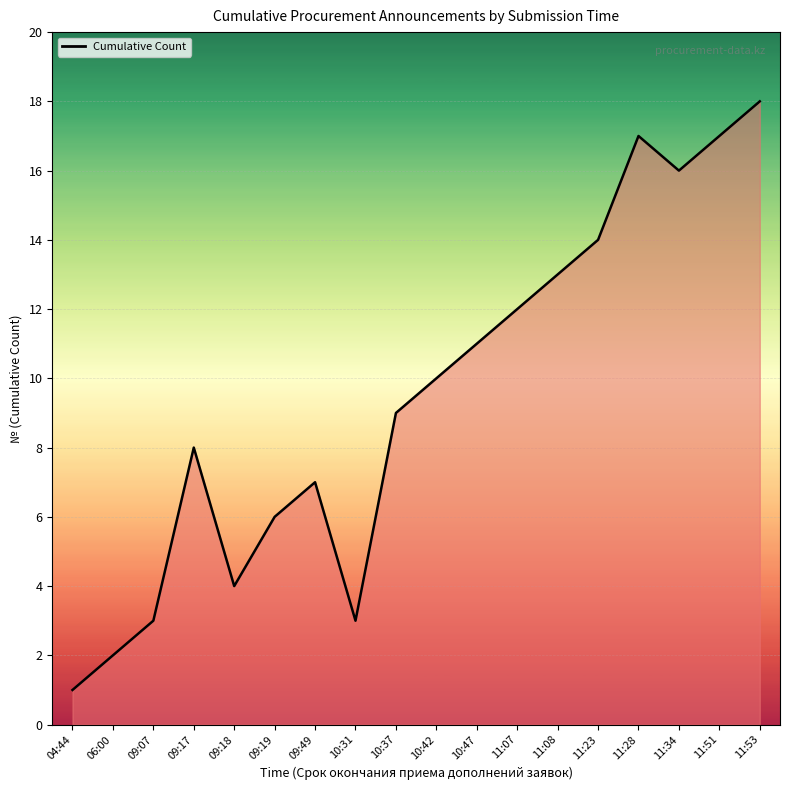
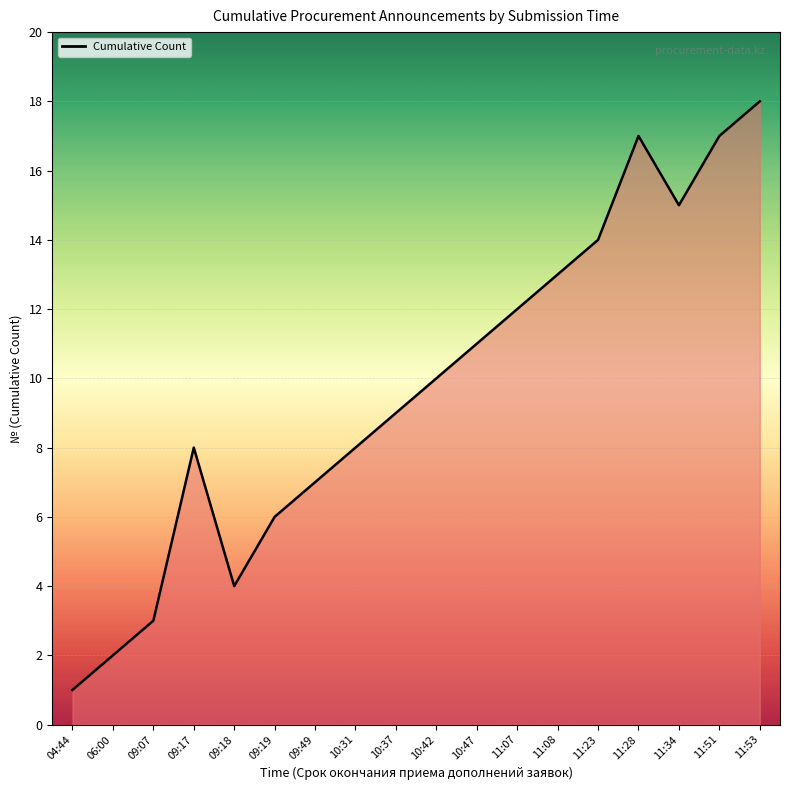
  {
    "04:44": 1,
    "06:00": 2,
    "09:07": 3,
    "09:17": 8,
    "09:18": 4,
    "09:19": 6,
    "09:49": 7,
-   "10:31": 3,
+   "10:31": 8,
    "10:37": 9,
    "10:42": 10,
    "10:47": 11,
    "11:07": 12,
    "11:08": 13,
    "11:23": 14,
    "11:28": 17,
-   "11:34": 16,
+   "11:34": 15,
    "11:51": 17,
    "11:53": 18
  }
